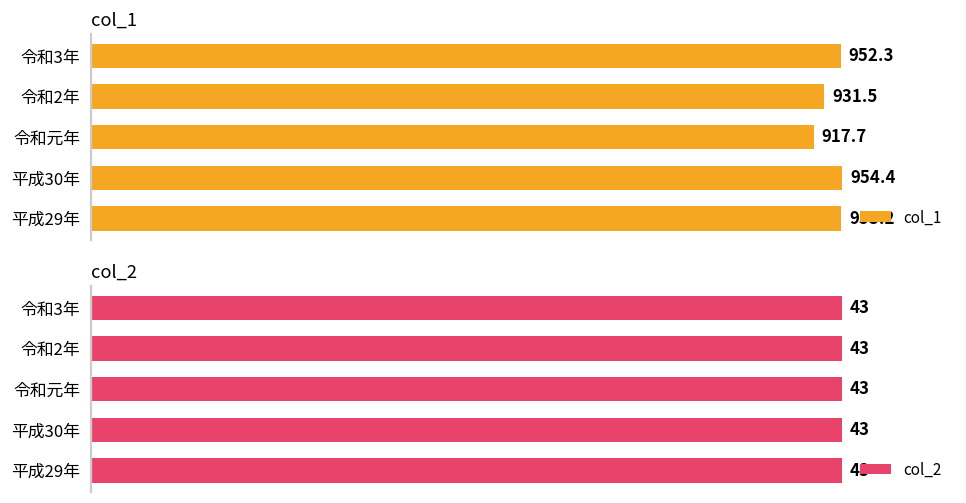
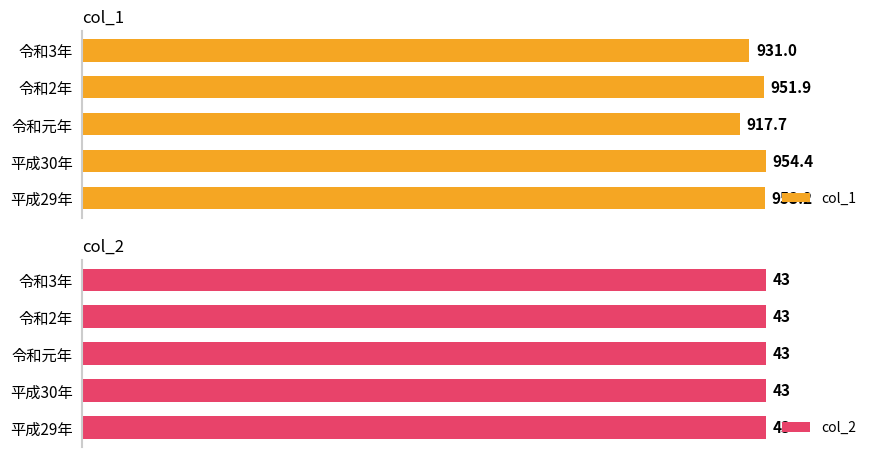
  {
    "col_1": {
-     "令和3年": 952.3,
-     "令和2年": 931.5,
+     "令和3年": 931.0,
+     "令和2年": 951.9,
      "令和元年": 917.7,
      "平成30年": 954.4,
      "平成29年": 953.2
    },
    "col_2": {
      "令和3年": 43,
      "令和2年": 43,
      "令和元年": 43,
      "平成30年": 43,
      "平成29年": 43
    }
  }
